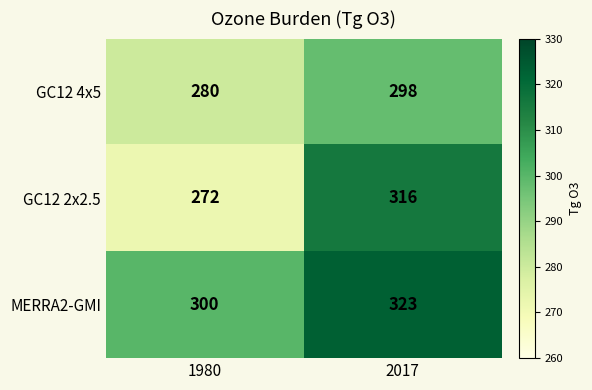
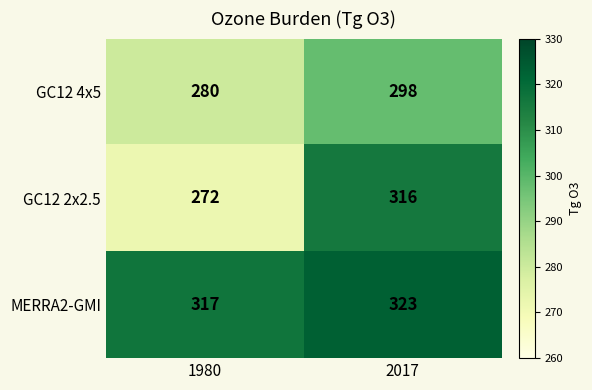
  {
    "GC12 4x5": {
      "1980": 280,
      "2017": 298
    },
    "GC12 2x2.5": {
      "1980": 272,
      "2017": 316
    },
    "MERRA2-GMI": {
-     "1980": 300,
+     "1980": 317,
      "2017": 323
    }
  }
